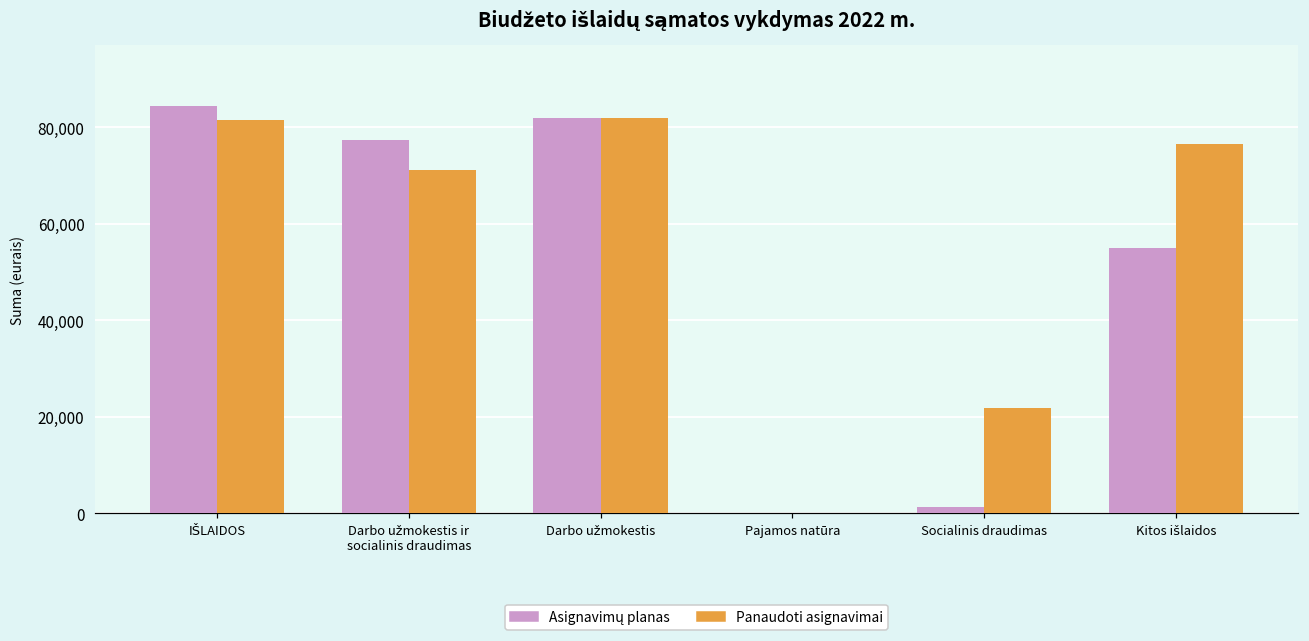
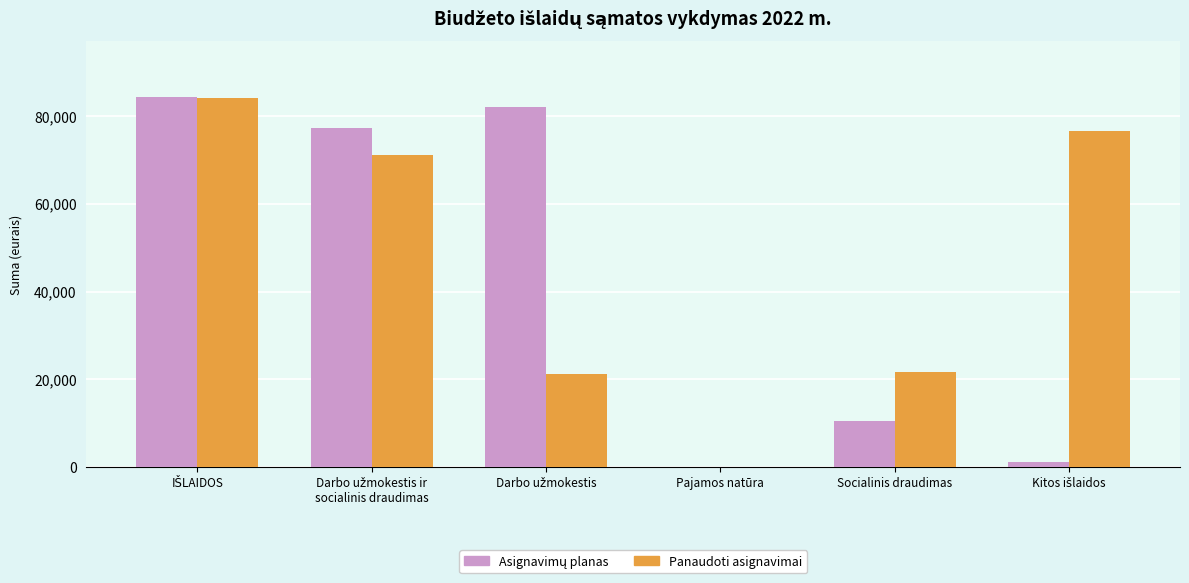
  {
    "Asignavimų planas": {
      "IŠLAIDOS": "84,000",
      "Darbo užmokestis ir socialinis draudimas": "77,000",
      "Darbo užmokestis": "82,000",
      "Pajamos natūra": "0",
-     "Socialinis draudimas": "1,000",
-     "Kitos išlaidos": "55,000"
+     "Socialinis draudimas": "10,000",
+     "Kitos išlaidos": "1,000"
    },
    "Panaudoti asignavimai": {
-     "IŠLAIDOS": "81,000",
+     "IŠLAIDOS": "84,000",
      "Darbo užmokestis ir socialinis draudimas": "71,000",
-     "Darbo užmokestis": "82,000",
+     "Darbo užmokestis": "21,000",
      "Pajamos natūra": "0",
      "Socialinis draudimas": "22,000",
      "Kitos išlaidos": "77,000"
    }
  }
